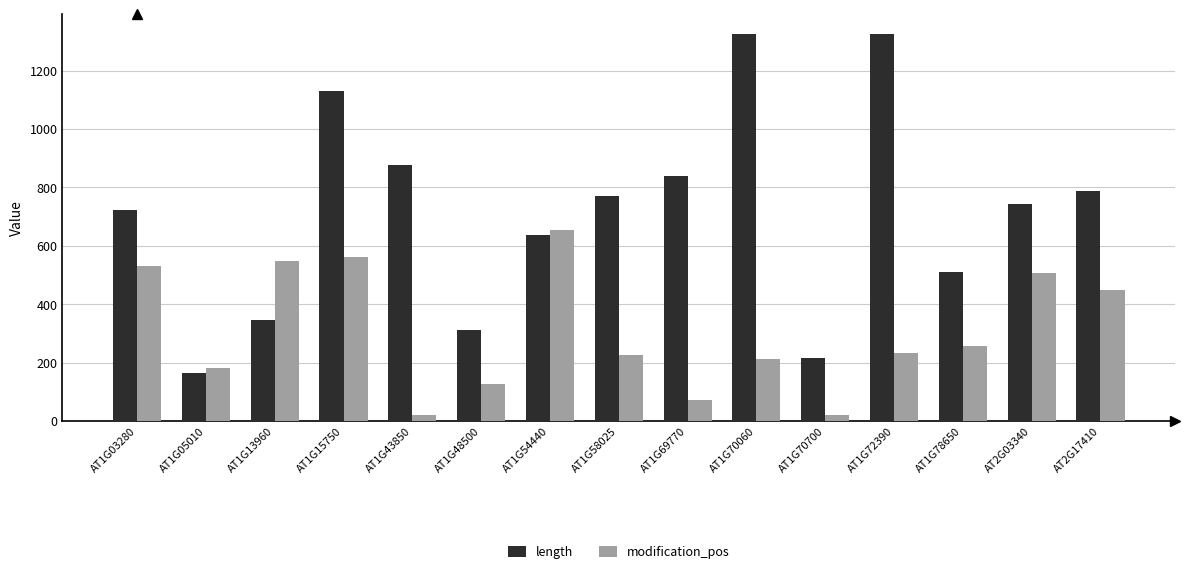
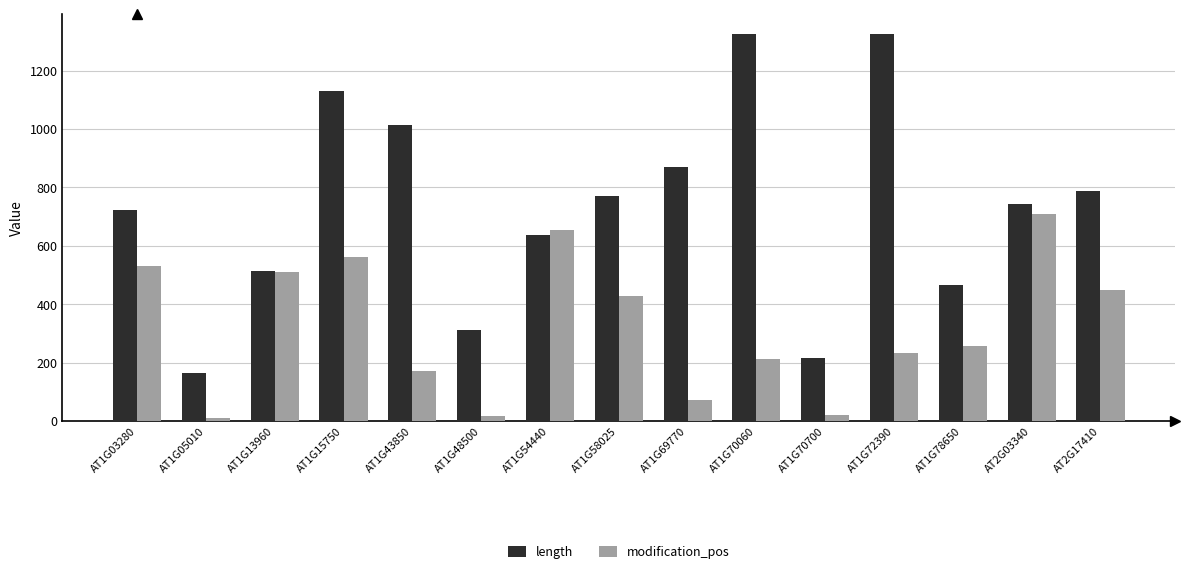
  {
    "length": {
      "AT1G03280": 720,
      "AT1G05010": 160,
-     "AT1G13960": 350,
+     "AT1G13960": 510,
      "AT1G15750": 1130,
-     "AT1G43850": 880,
+     "AT1G43850": 1010,
      "AT1G48500": 310,
      "AT1G54440": 640,
      "AT1G58025": 770,
-     "AT1G69770": 840,
+     "AT1G69770": 870,
      "AT1G70060": 1330,
      "AT1G70700": 210,
      "AT1G72390": 1330,
-     "AT1G78650": 510,
+     "AT1G78650": 460,
      "AT2G03340": 740,
      "AT2G17410": 790
    },
    "modification_pos": {
      "AT1G03280": 530,
-     "AT1G05010": 180,
-     "AT1G13960": 550,
+     "AT1G05010": 10,
+     "AT1G13960": 510,
      "AT1G15750": 560,
-     "AT1G43850": 20,
-     "AT1G48500": 130,
+     "AT1G43850": 170,
+     "AT1G48500": 20,
      "AT1G54440": 650,
-     "AT1G58025": 230,
+     "AT1G58025": 430,
      "AT1G69770": 70,
      "AT1G70060": 210,
      "AT1G70700": 20,
      "AT1G72390": 230,
      "AT1G78650": 260,
-     "AT2G03340": 510,
+     "AT2G03340": 710,
      "AT2G17410": 450
    }
  }
